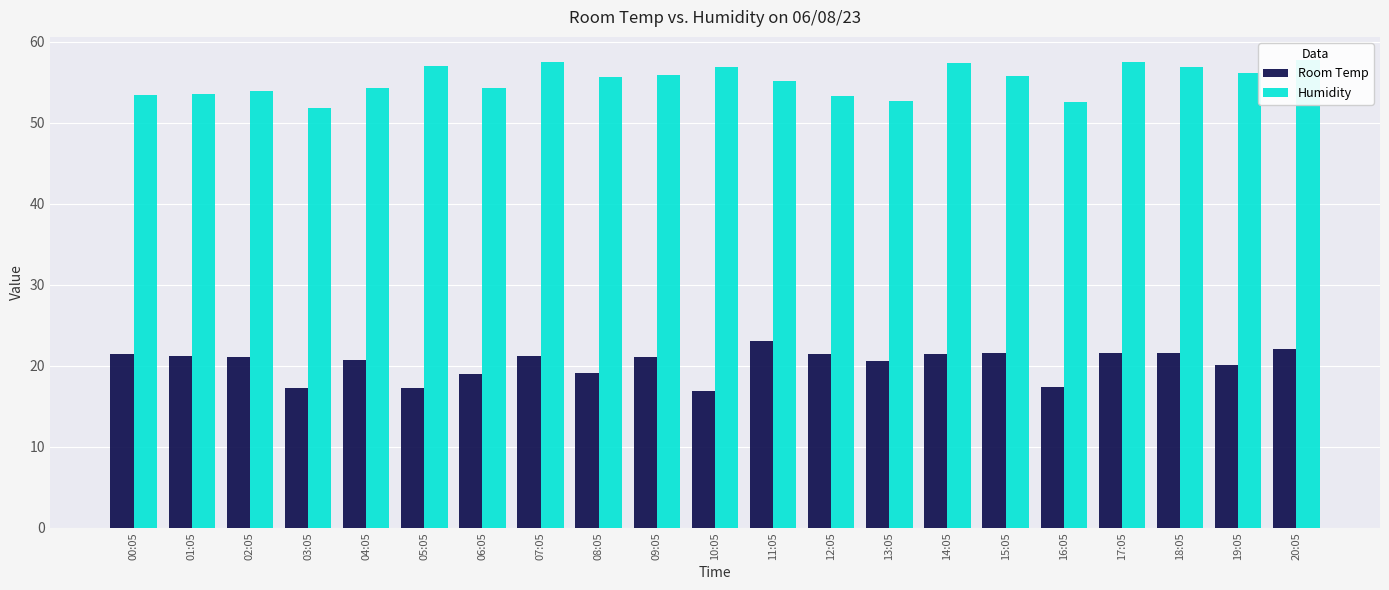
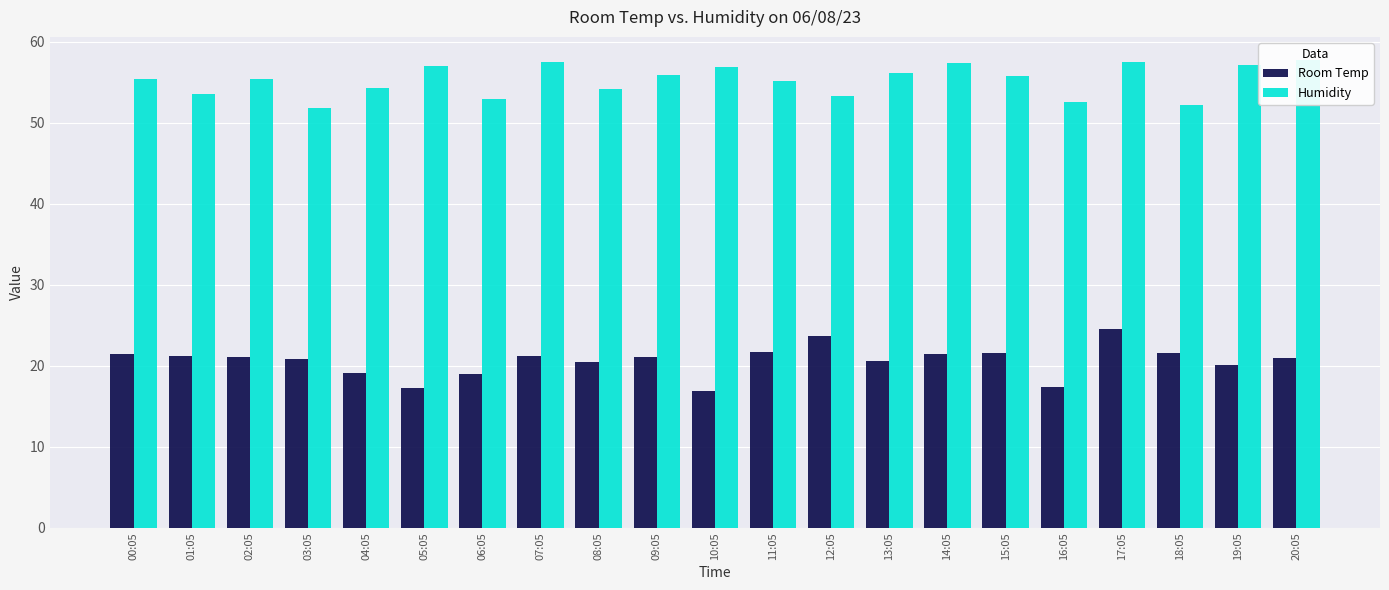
  {
    "Room Temp": {
      "00:05": 21,
      "01:05": 21,
      "02:05": 21,
-     "03:05": 17,
-     "04:05": 21,
+     "03:05": 21,
+     "04:05": 19,
      "05:05": 17,
      "06:05": 19,
      "07:05": 21,
-     "08:05": 19,
+     "08:05": 20,
      "09:05": 21,
      "10:05": 17,
-     "11:05": 23,
-     "12:05": 21,
+     "11:05": 22,
+     "12:05": 24,
      "13:05": 21,
      "14:05": 21,
      "15:05": 22,
      "16:05": 17,
-     "17:05": 22,
+     "17:05": 25,
      "18:05": 22,
      "19:05": 20,
-     "20:05": 22
+     "20:05": 21
    },
    "Humidity": {
-     "00:05": 53,
+     "00:05": 55,
      "01:05": 54,
-     "02:05": 54,
+     "02:05": 55,
      "03:05": 52,
      "04:05": 54,
      "05:05": 57,
-     "06:05": 54,
+     "06:05": 53,
      "07:05": 58,
-     "08:05": 56,
+     "08:05": 54,
      "09:05": 56,
      "10:05": 57,
      "11:05": 55,
      "12:05": 53,
-     "13:05": 53,
+     "13:05": 56,
      "14:05": 57,
      "15:05": 56,
      "16:05": 53,
      "17:05": 58,
-     "18:05": 57,
-     "19:05": 56
+     "18:05": 52,
+     "19:05": 57
    }
  }
